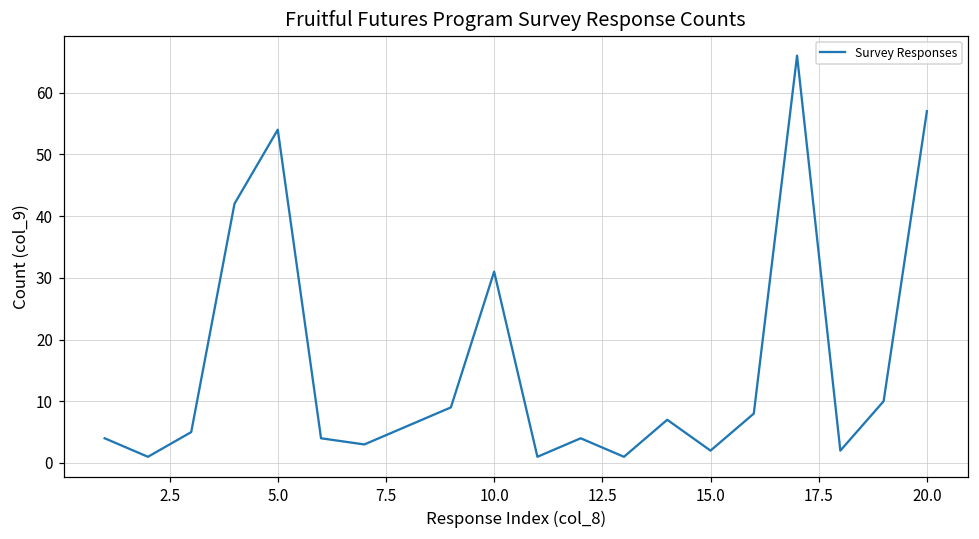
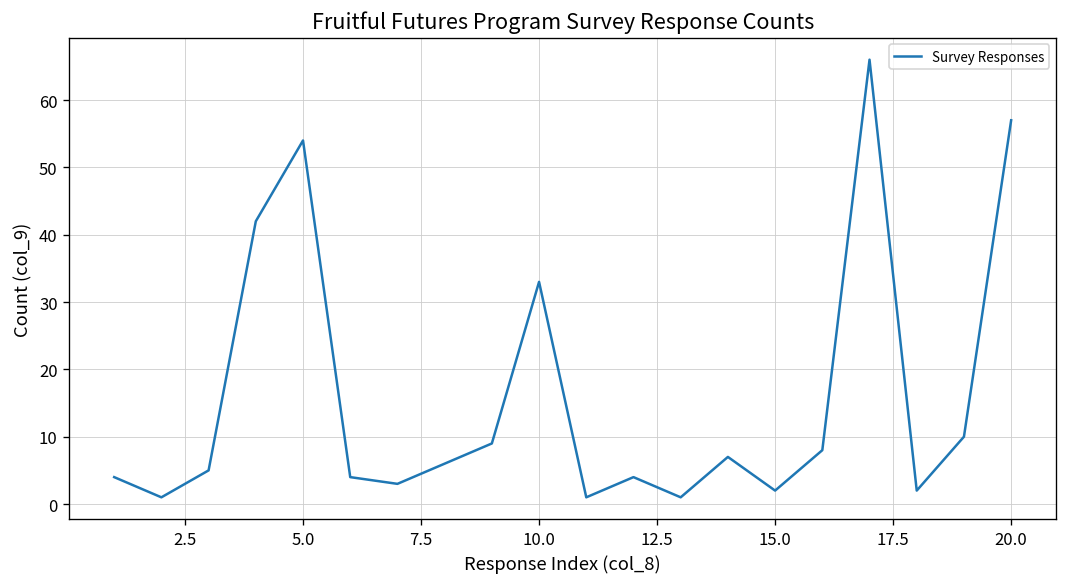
  {
    "5.0": 54,
-   "10.0": 31,
+   "10.0": 33,
    "15.0": 2,
    "20.0": 57
  }
